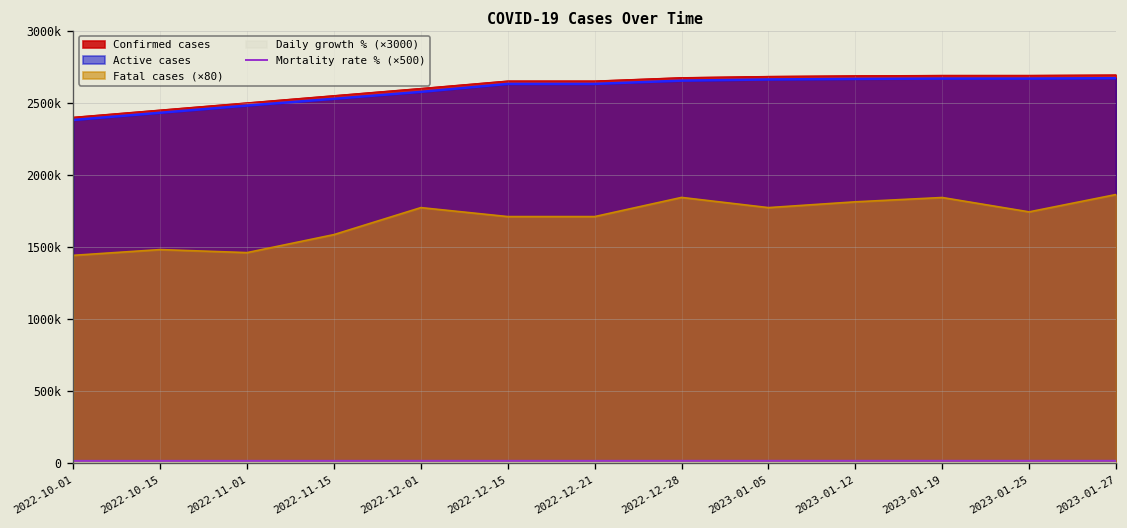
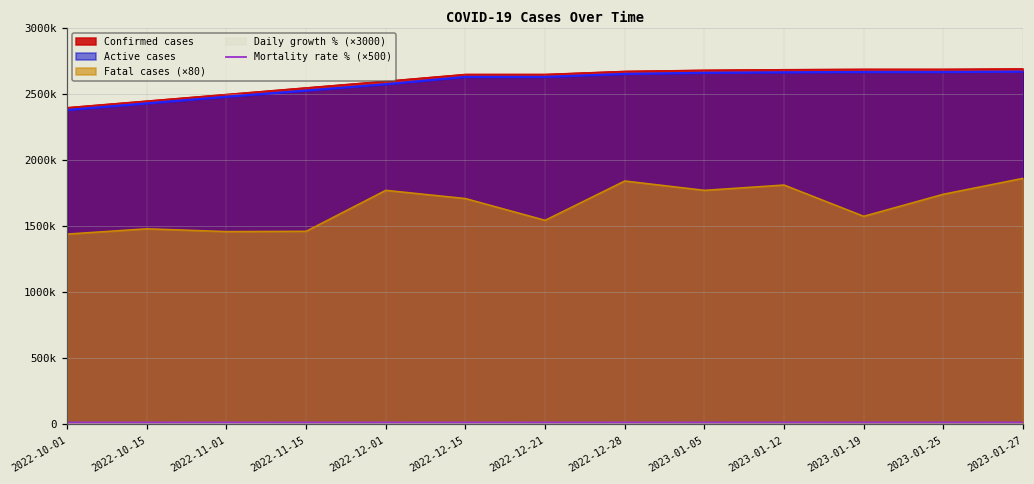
  {
    "Confirmed cases": {
      "2022-11-15": 2550000,
      "2022-12-01": 2600000,
      "2022-12-28": 2670000,
      "2023-01-05": 2680000,
      "2023-01-12": 2690000,
      "2023-01-19": 2690000,
      "2023-01-25": 2690000,
      "2023-01-27": 2690000
    },
    "Active cases": {
      "2022-11-15": 2530000,
      "2022-12-01": 2580000,
      "2022-12-28": 2650000,
      "2023-01-05": 2660000,
      "2023-01-12": 2670000,
      "2023-01-19": 2670000,
      "2023-01-25": 2670000,
      "2023-01-27": 2670000
    },
    "Fatal cases (×80)": {
      "2022-10-01": 1440000,
      "2022-10-15": 1480000,
      "2022-11-01": 1460000,
-     "2022-11-15": 1580000,
+     "2022-11-15": 1460000,
      "2022-12-01": 1770000,
      "2022-12-15": 1710000,
-     "2022-12-21": 1710000,
+     "2022-12-21": 1540000,
      "2022-12-28": 1840000,
      "2023-01-05": 1770000,
      "2023-01-12": 1810000,
-     "2023-01-19": 1840000,
+     "2023-01-19": 1570000,
      "2023-01-25": 1740000,
      "2023-01-27": 1860000
    }
  }
